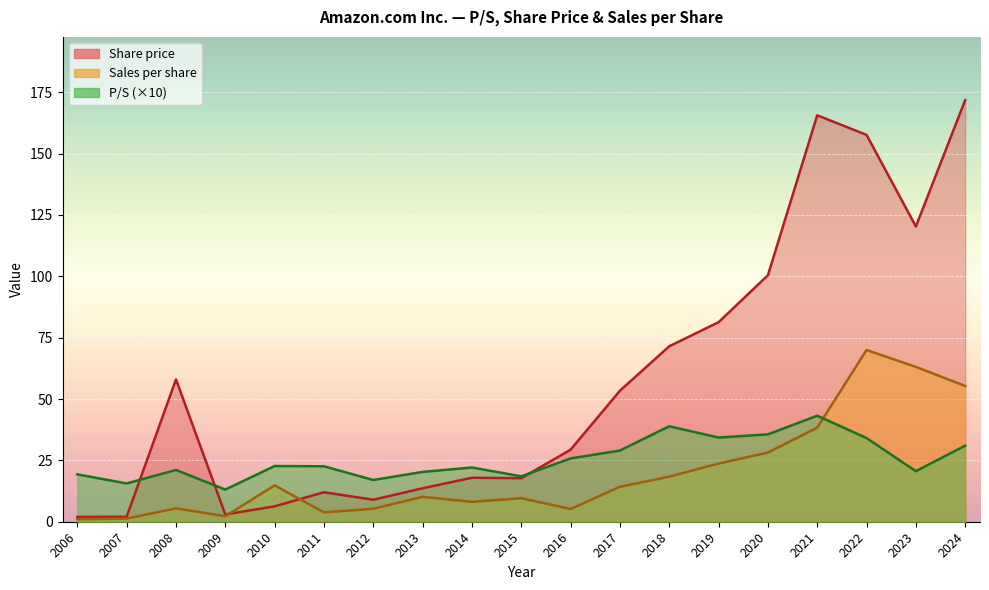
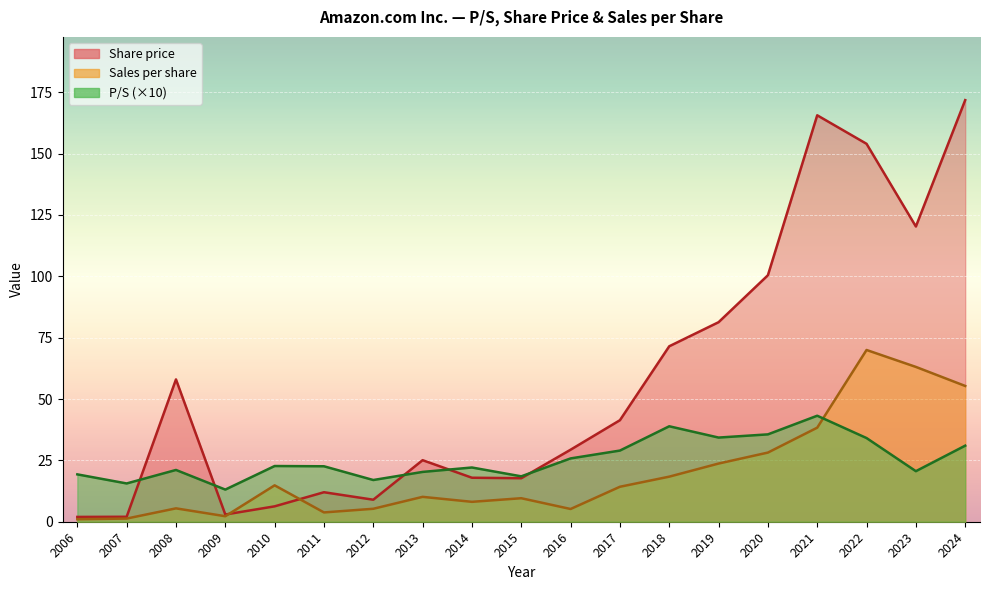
  {
    "Share price": {
      "2008": 58,
      "2010": 6,
      "2011": 12,
      "2012": 9,
-     "2013": 14,
+     "2013": 25,
      "2014": 18,
      "2016": 29,
-     "2017": 53,
+     "2017": 41,
      "2018": 72,
      "2019": 81,
      "2020": 100,
      "2021": 166,
-     "2022": 158,
+     "2022": 154,
      "2023": 120,
      "2024": 172
    },
    "Sales per share": {
      "2008": 5,
      "2010": 15,
      "2011": 4,
      "2012": 5,
      "2013": 10,
      "2014": 8,
      "2015": 10,
      "2016": 5,
      "2017": 14,
      "2018": 18,
      "2019": 24,
      "2020": 28,
      "2021": 38,
      "2022": 70,
      "2023": 63,
      "2024": 55
    },
    "P/S (×10)": {
      "2006": 19,
      "2007": 16,
      "2008": 21,
      "2009": 13,
      "2010": 23,
      "2011": 23,
      "2012": 17,
      "2013": 20,
      "2014": 22,
      "2016": 26,
      "2017": 29,
      "2018": 39,
      "2019": 34,
      "2020": 36,
      "2021": 43,
      "2022": 34,
      "2023": 21,
      "2024": 31
    }
  }
